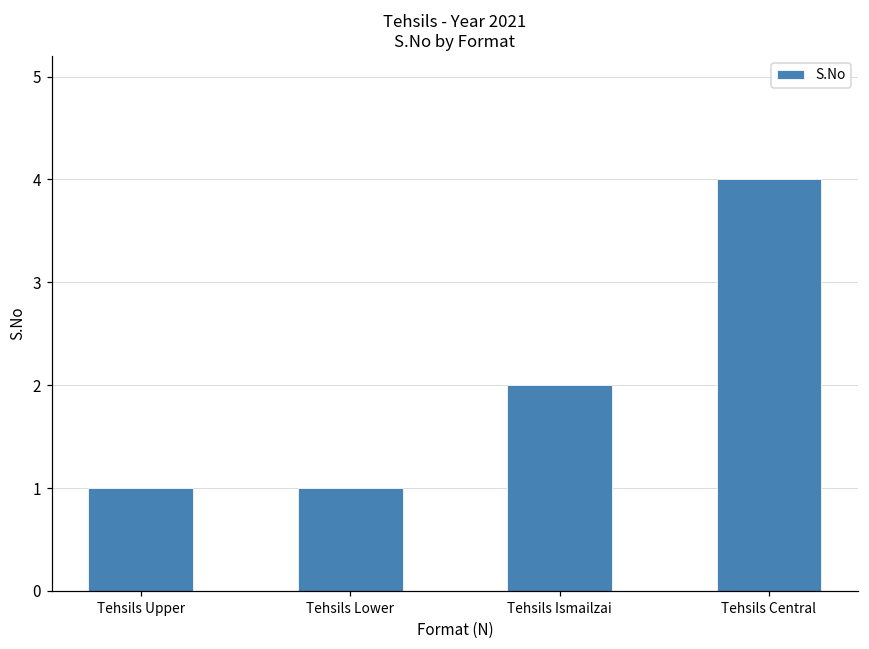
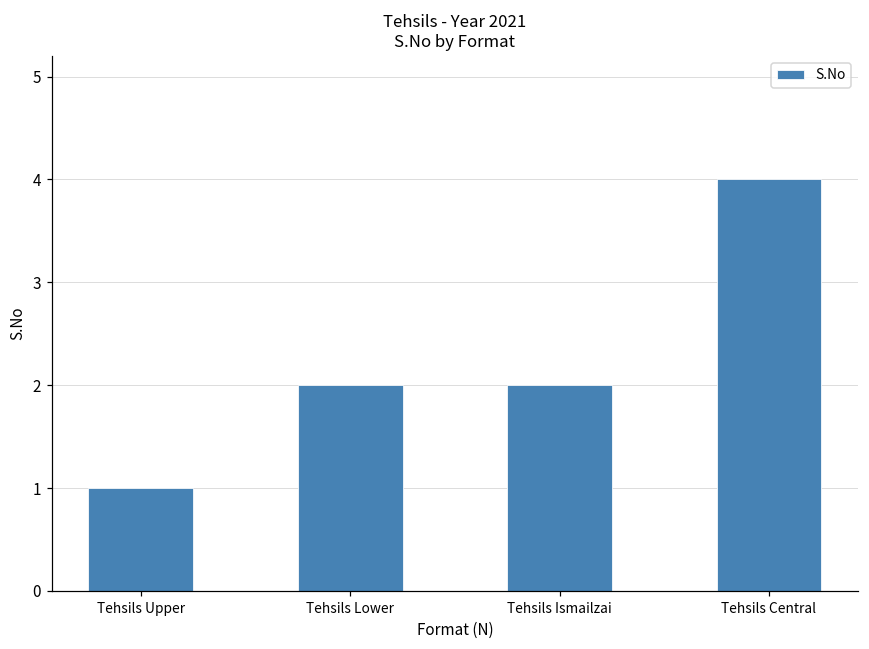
  {
    "Tehsils Upper": 1,
-   "Tehsils Lower": 1,
+   "Tehsils Lower": 2,
    "Tehsils Ismailzai": 2,
    "Tehsils Central": 4
  }
